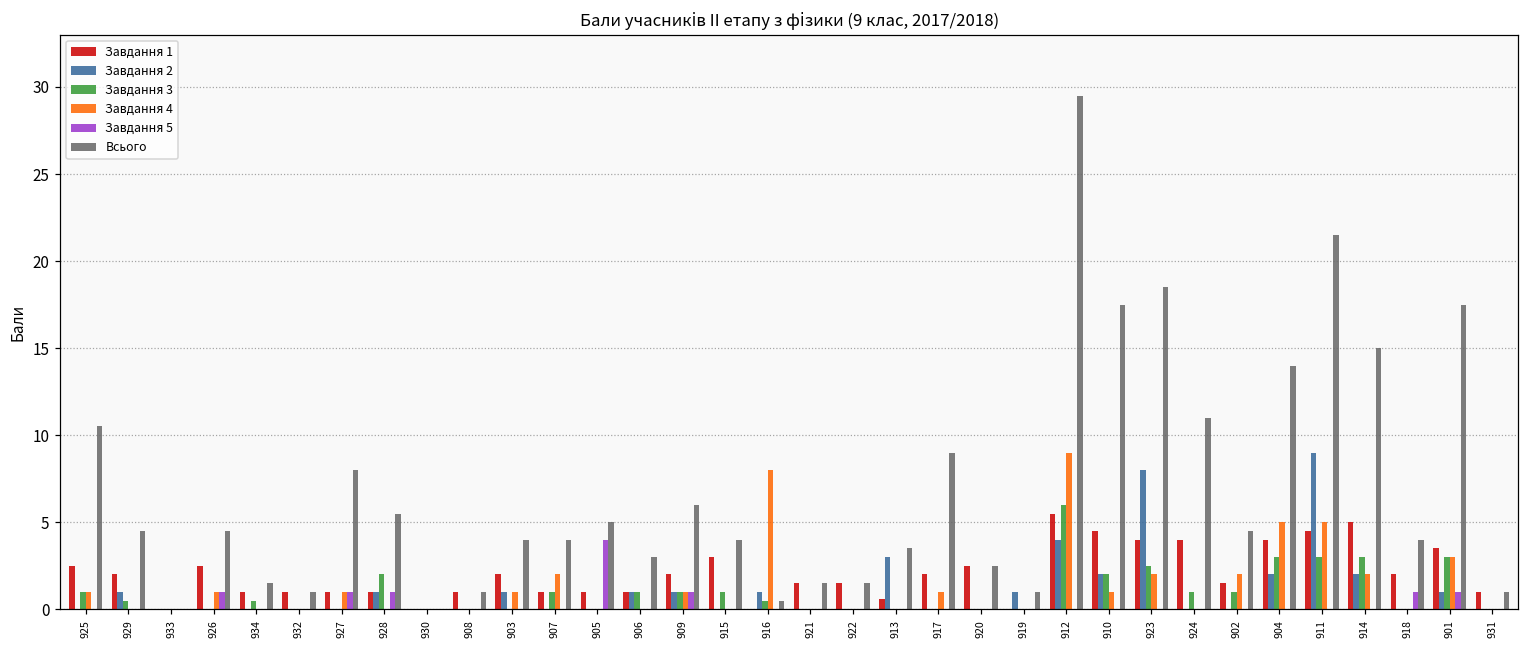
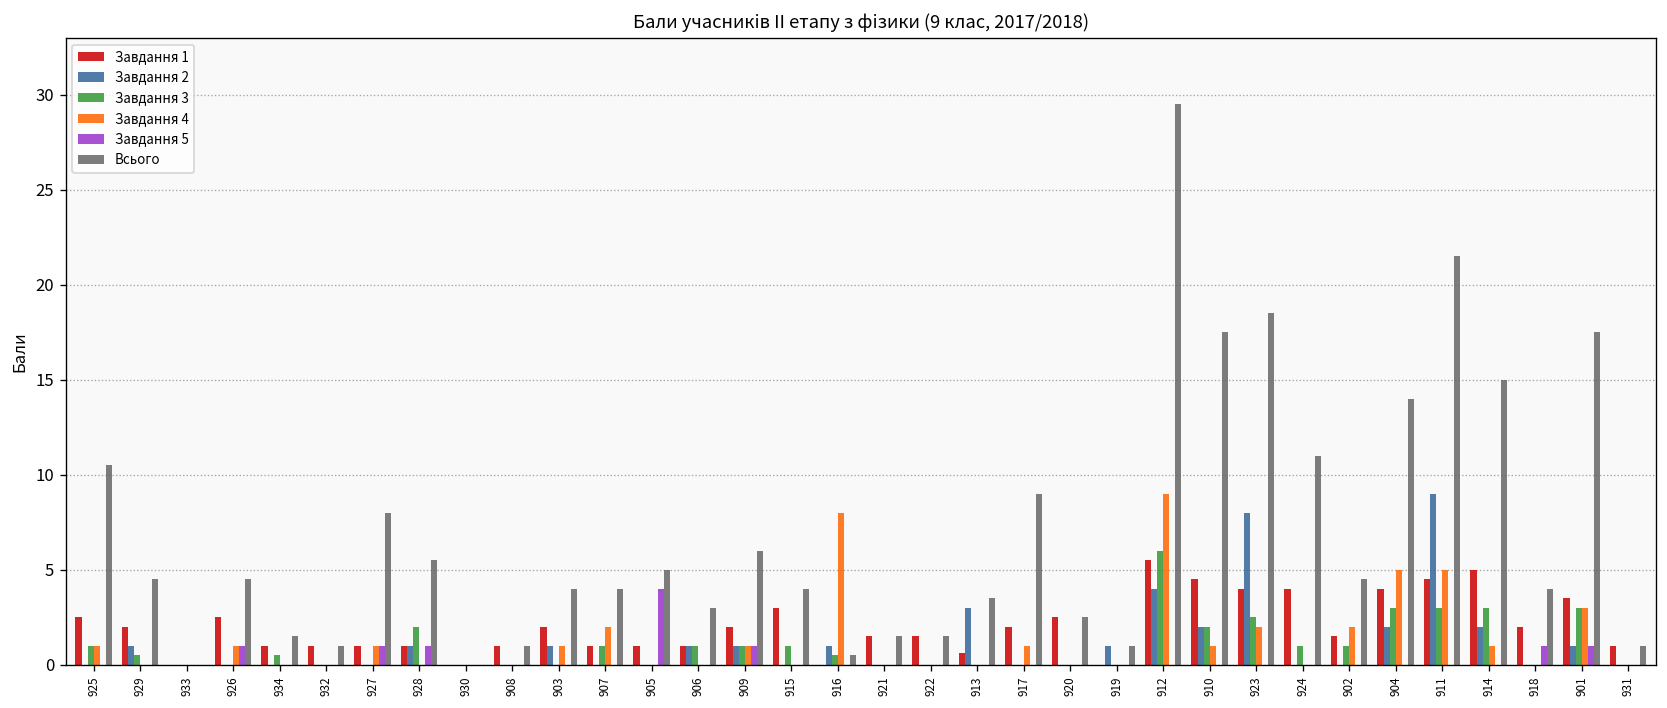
  {
    "Завдання 4": {
      "925": 1,
      "929": 0,
      "933": 0,
      "926": 1,
      "934": 0,
      "932": 0,
      "927": 1,
      "928": 0,
      "930": 0,
      "908": 0,
      "903": 1,
      "907": 2,
      "905": 0,
      "906": 0,
      "909": 1,
      "915": 0,
      "916": 8,
      "921": 0,
      "922": 0,
      "913": 0,
      "917": 1,
      "920": 0,
      "919": 0,
      "912": 9,
      "910": 1,
      "923": 2,
      "924": 0,
      "902": 2,
      "904": 5,
      "911": 5,
-     "914": 2,
+     "914": 1,
      "918": 0,
      "901": 3,
      "931": 0
    }
  }
